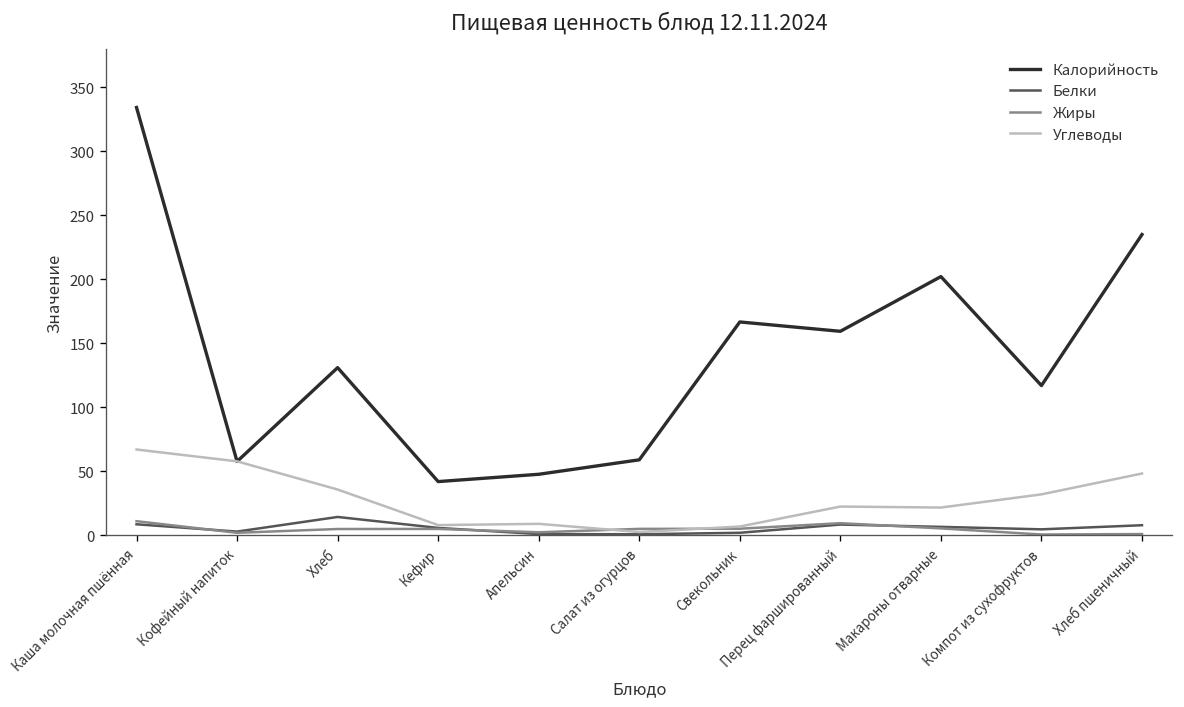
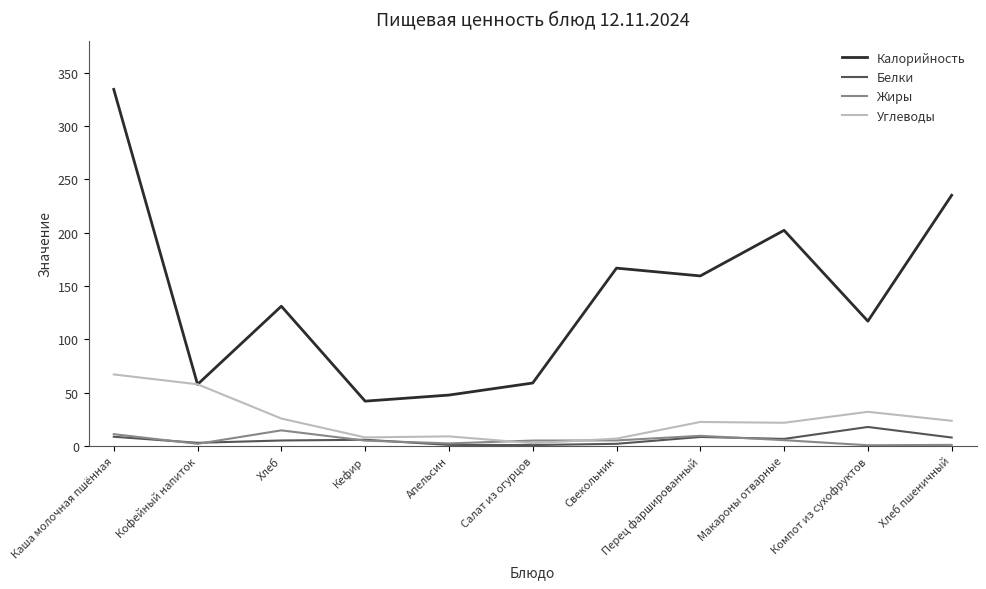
  {
    "Калорийность": {
      "Каша молочная пшённая": 334,
      "Хлеб": 131,
      "Кефир": 42,
      "Апельсин": 48,
      "Салат из огурцов": 59,
      "Свекольник": 167,
      "Перец фаршированный": 159,
      "Макароны отварные": 202,
      "Компот из сухофруктов": 117,
      "Хлеб пшеничный": 235
    },
    "Белки": {
-     "Хлеб": 14,
+     "Хлеб": 5,
      "Свекольник": 2,
-     "Компот из сухофруктов": 5,
+     "Компот из сухофруктов": 18,
      "Хлеб пшеничный": 8
    },
    "Жиры": {
-     "Хлеб": 5,
+     "Хлеб": 15,
      "Салат из огурцов": 5,
      "Компот из сухофруктов": 1,
      "Хлеб пшеничный": 1
    },
    "Углеводы": {
      "Каша молочная пшённая": 67,
-     "Хлеб": 36,
+     "Хлеб": 26,
      "Апельсин": 9,
      "Перец фаршированный": 22,
      "Макароны отварные": 22,
      "Компот из сухофруктов": 32,
-     "Хлеб пшеничный": 48
+     "Хлеб пшеничный": 24
    }
  }
